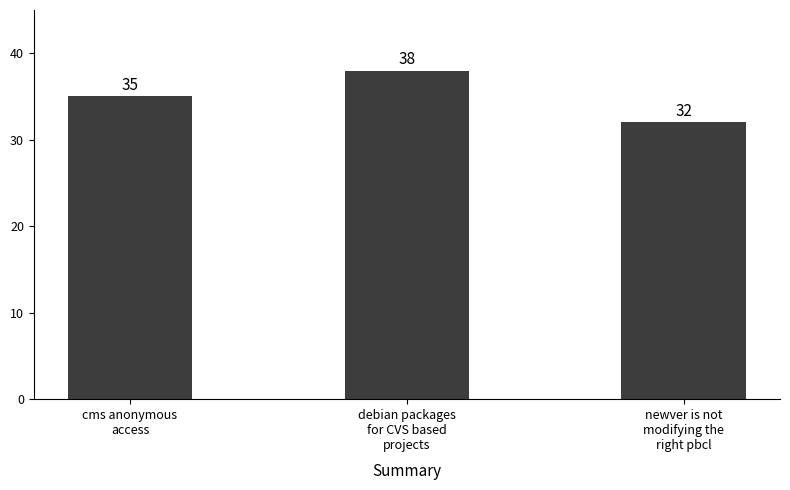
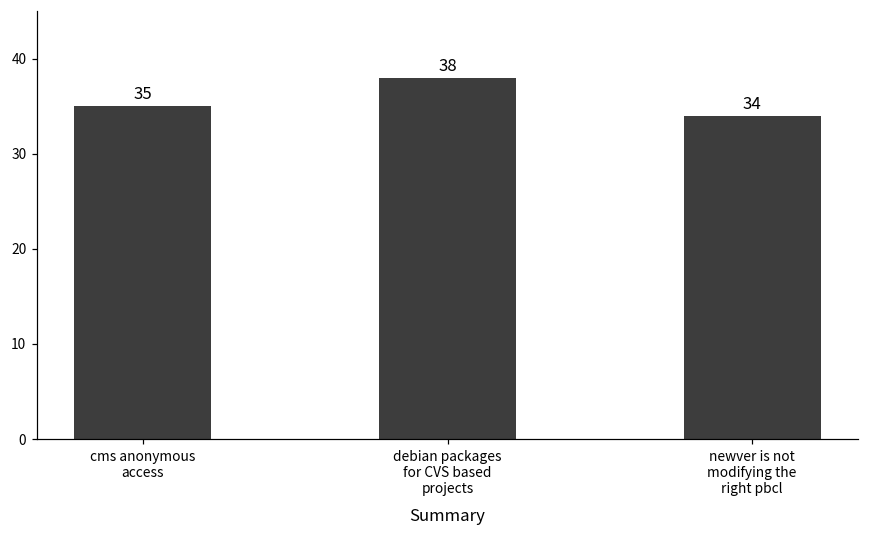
  {
    "cms anonymous access": 35,
    "debian packages for CVS based projects": 38,
-   "newver is not modifying the right pbcl": 32
+   "newver is not modifying the right pbcl": 34
  }
